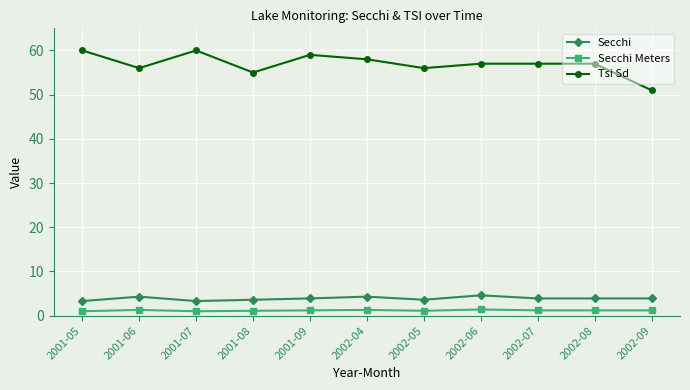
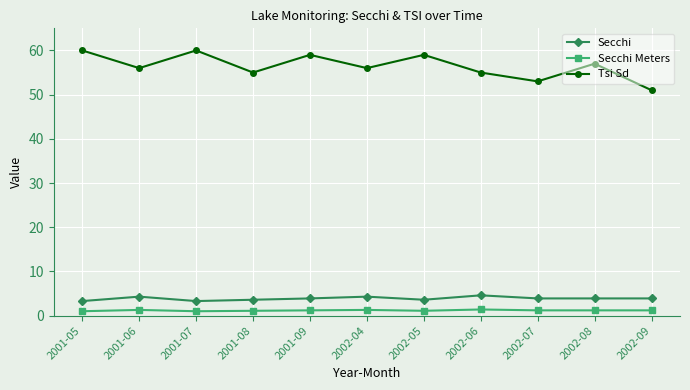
  {
    "Tsi Sd": {
      "2001-05": 60,
      "2001-06": 56,
      "2001-07": 60,
      "2001-08": 55,
      "2001-09": 59,
-     "2002-04": 58,
-     "2002-05": 56,
-     "2002-06": 57,
-     "2002-07": 57,
+     "2002-04": 56,
+     "2002-05": 59,
+     "2002-06": 55,
+     "2002-07": 53,
      "2002-09": 51
    }
  }
